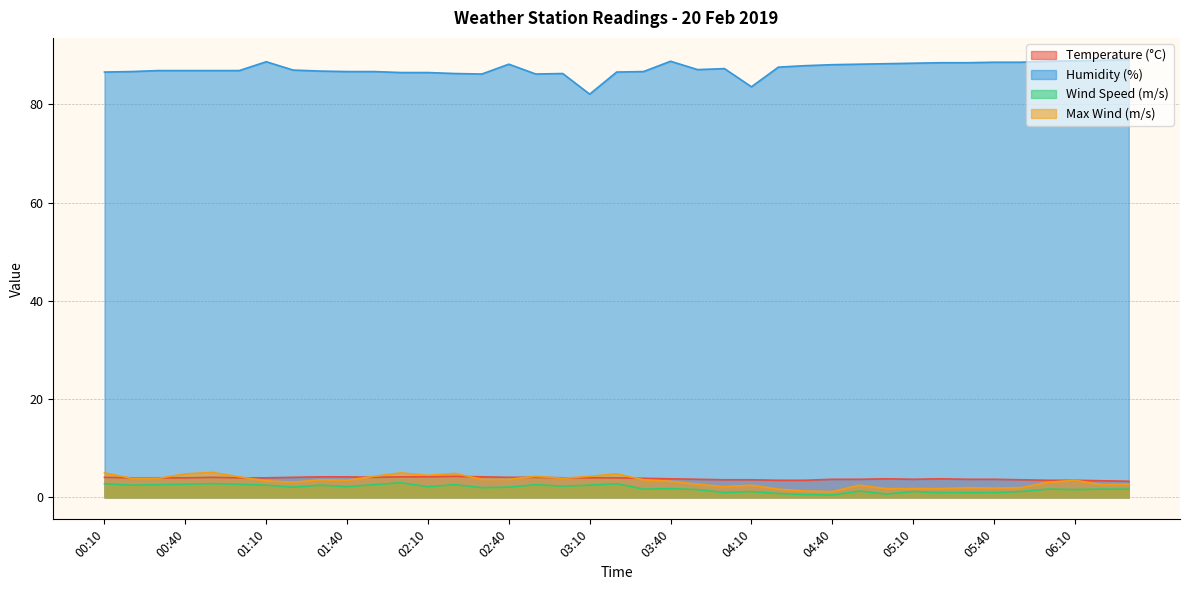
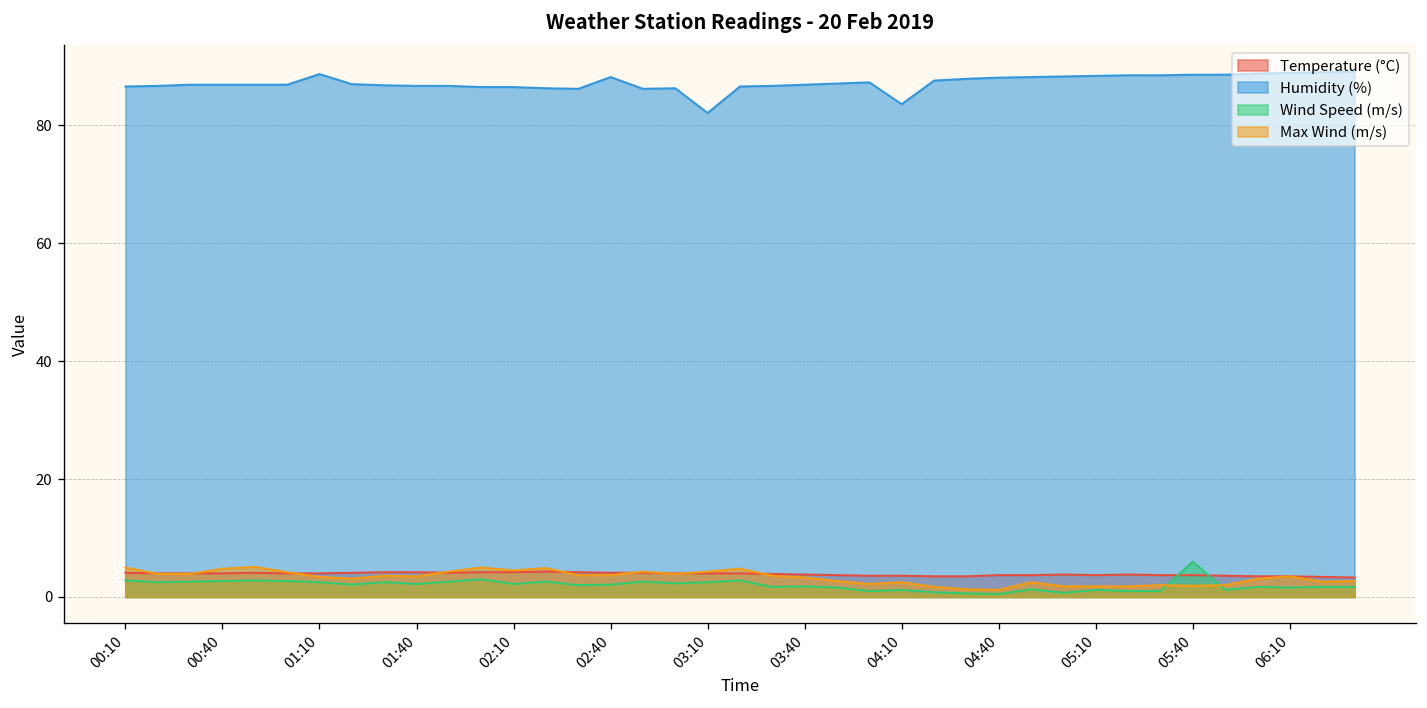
  {
    "Temperature (°C)": {
      "00:10": 4,
      "00:40": 4,
      "01:10": 4,
      "01:40": 4,
      "04:10": 4,
      "04:40": 4,
      "05:10": 4,
      "05:40": 4
    },
    "Humidity (%)": {
      "00:10": 87,
      "00:40": 87,
      "01:10": 89,
      "01:40": 87,
      "02:10": 87,
      "02:40": 88,
      "03:10": 82,
-     "03:40": 89,
+     "03:40": 87,
      "04:10": 84,
      "04:40": 88,
      "05:10": 88,
      "05:40": 89
    },
    "Wind Speed (m/s)": {
      "00:10": 3,
      "00:40": 3,
      "01:10": 3,
      "01:40": 2,
      "02:10": 2,
      "02:40": 2,
      "03:10": 3,
      "03:40": 2,
      "04:10": 1,
      "04:40": 1,
      "05:10": 1,
-     "05:40": 1,
+     "05:40": 6,
      "06:10": 2
    },
    "Max Wind (m/s)": {
      "00:10": 5,
      "00:40": 5,
      "01:10": 3,
      "01:40": 4,
      "04:10": 3,
      "04:40": 1,
      "05:10": 2,
      "05:40": 2
    }
  }
